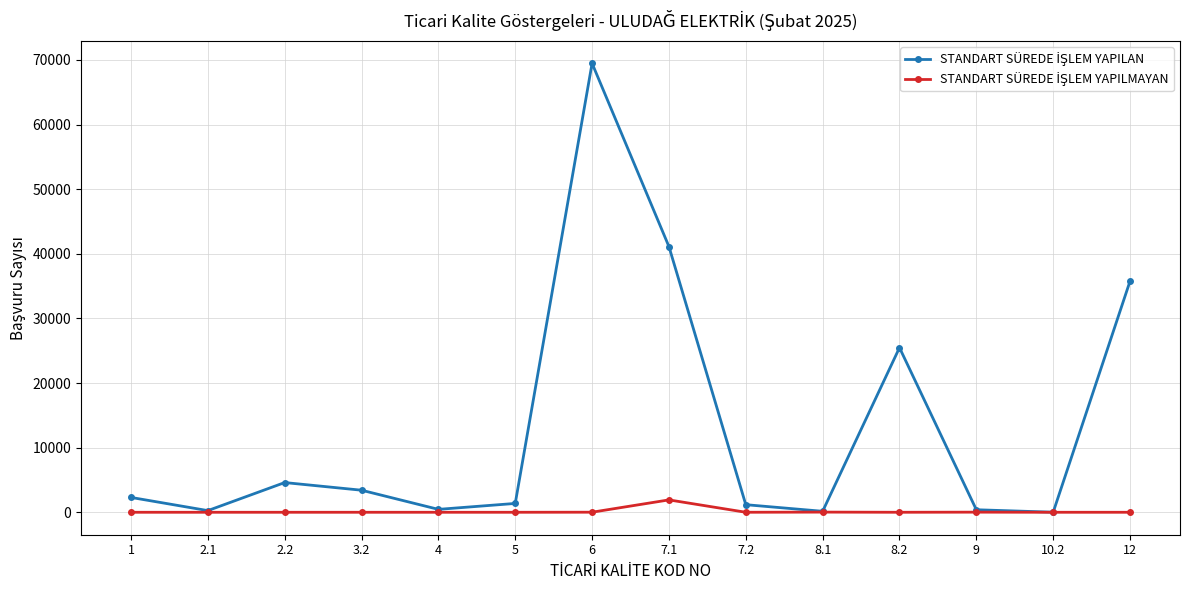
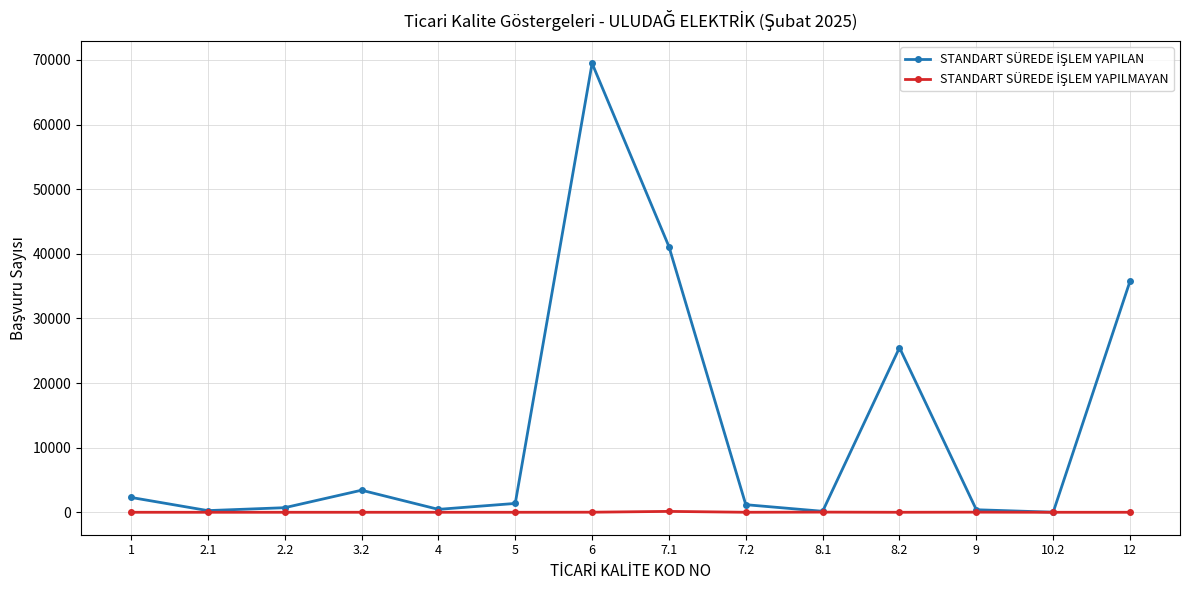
  {
    "STANDART SÜREDE İŞLEM YAPILAN": {
      "1": 2000,
-     "2.2": 5000,
+     "2.2": 1000,
      "3.2": 3000,
      "4": 0,
      "5": 1000,
      "6": 69000,
      "7.1": 41000,
      "7.2": 1000,
      "8.2": 25000,
      "9": 0,
      "12": 36000
    },
    "STANDART SÜREDE İŞLEM YAPILMAYAN": {
      "1": 0,
      "2.2": 0,
      "3.2": 0,
      "4": 0,
      "5": 0,
      "6": 0,
-     "7.1": 2000,
+     "7.1": 0,
      "7.2": 0,
      "8.2": 0,
      "9": 0,
      "12": 0
    }
  }
